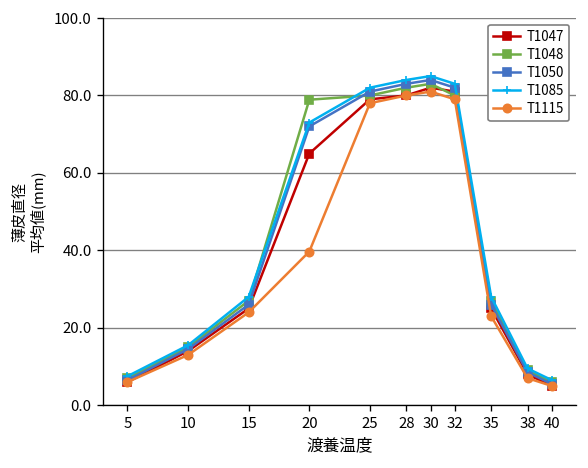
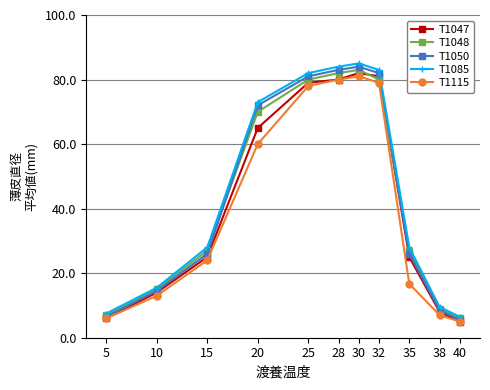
  {
    "T1047": {
      "15": 25,
      "20": 65,
      "25": 79,
      "30": 82,
      "32": 81,
      "35": 25
    },
    "T1048": {
      "15": 27,
-     "20": 79,
+     "20": 70,
      "25": 80,
      "28": 82,
      "30": 83,
      "32": 80,
      "35": 27
    },
    "T1050": {
      "15": 26,
      "20": 72,
      "25": 81,
      "28": 83,
      "30": 84,
      "32": 82,
      "35": 26
    },
    "T1085": {
      "15": 28,
      "20": 73,
      "25": 82,
      "28": 84,
      "30": 85,
      "32": 83,
      "35": 28
    },
    "T1115": {
      "10": 13,
      "15": 24,
-     "20": 40,
+     "20": 60,
      "25": 78,
      "30": 81,
      "32": 79,
-     "35": 23,
+     "35": 17,
      "38": 7
    }
  }
